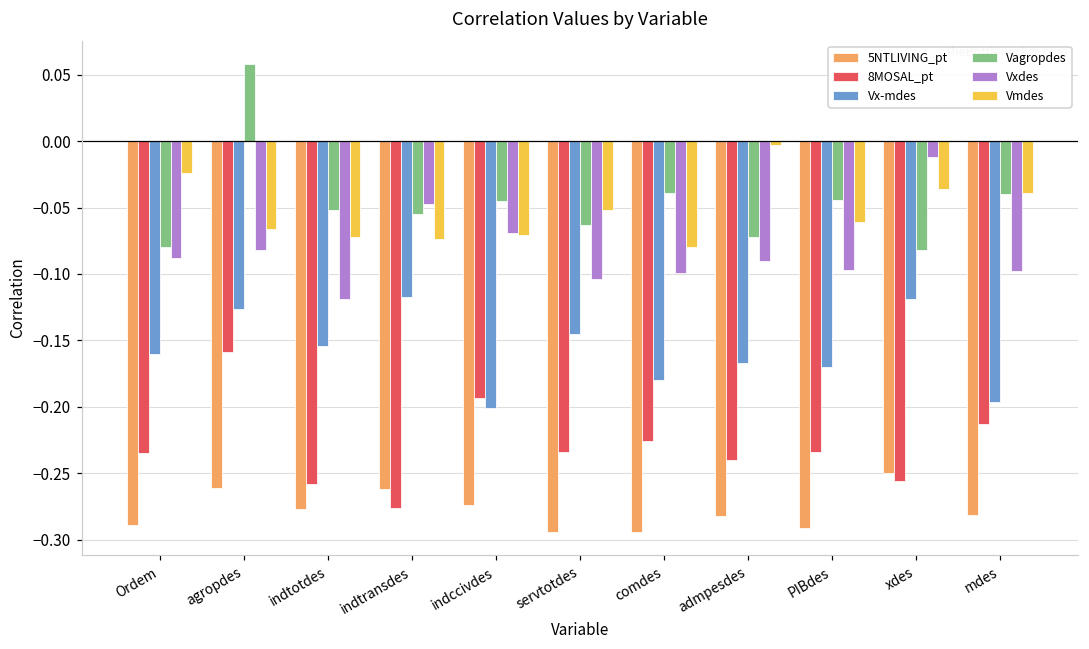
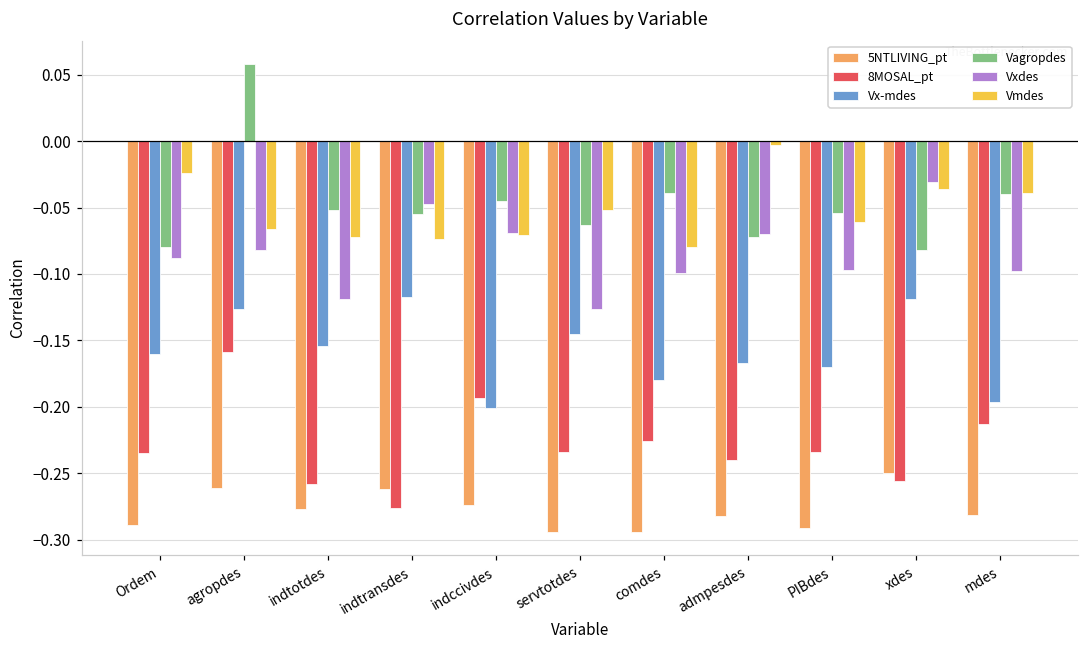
  {
    "8MOSAL_pt": {
      "Ordem": -0.235,
      "agropdes": -0.159,
      "indtotdes": -0.258,
      "indtransdes": -0.276,
      "indccivdes": -0.193,
      "servtotdes": -0.234,
      "comdes": -0.226,
      "admpesdes": -0.240,
      "PIBdes": -0.234,
      "xdes": -0.256,
      "mdes": -0.213
    },
    "Vx-mdes": {
      "Ordem": -0.160,
      "agropdes": -0.126,
      "indtotdes": -0.154,
      "indtransdes": -0.117,
      "indccivdes": -0.201,
      "servtotdes": -0.145,
      "comdes": -0.180,
      "admpesdes": -0.167,
      "PIBdes": -0.170,
      "xdes": -0.119,
      "mdes": -0.196
    },
    "Vagropdes": {
      "Ordem": -0.080,
      "agropdes": 0.058,
      "indtotdes": -0.052,
      "indtransdes": -0.055,
      "indccivdes": -0.045,
      "servtotdes": -0.063,
      "comdes": -0.039,
      "admpesdes": -0.072,
-     "PIBdes": -0.044,
+     "PIBdes": -0.054,
      "xdes": -0.082,
      "mdes": -0.040
    },
    "Vxdes": {
      "Ordem": -0.088,
      "agropdes": -0.082,
      "indtotdes": -0.119,
      "indtransdes": -0.047,
      "indccivdes": -0.069,
-     "servtotdes": -0.104,
+     "servtotdes": -0.126,
      "comdes": -0.099,
-     "admpesdes": -0.09,
+     "admpesdes": -0.07,
      "PIBdes": -0.097,
-     "xdes": -0.012,
+     "xdes": -0.031,
      "mdes": -0.098
    }
  }
